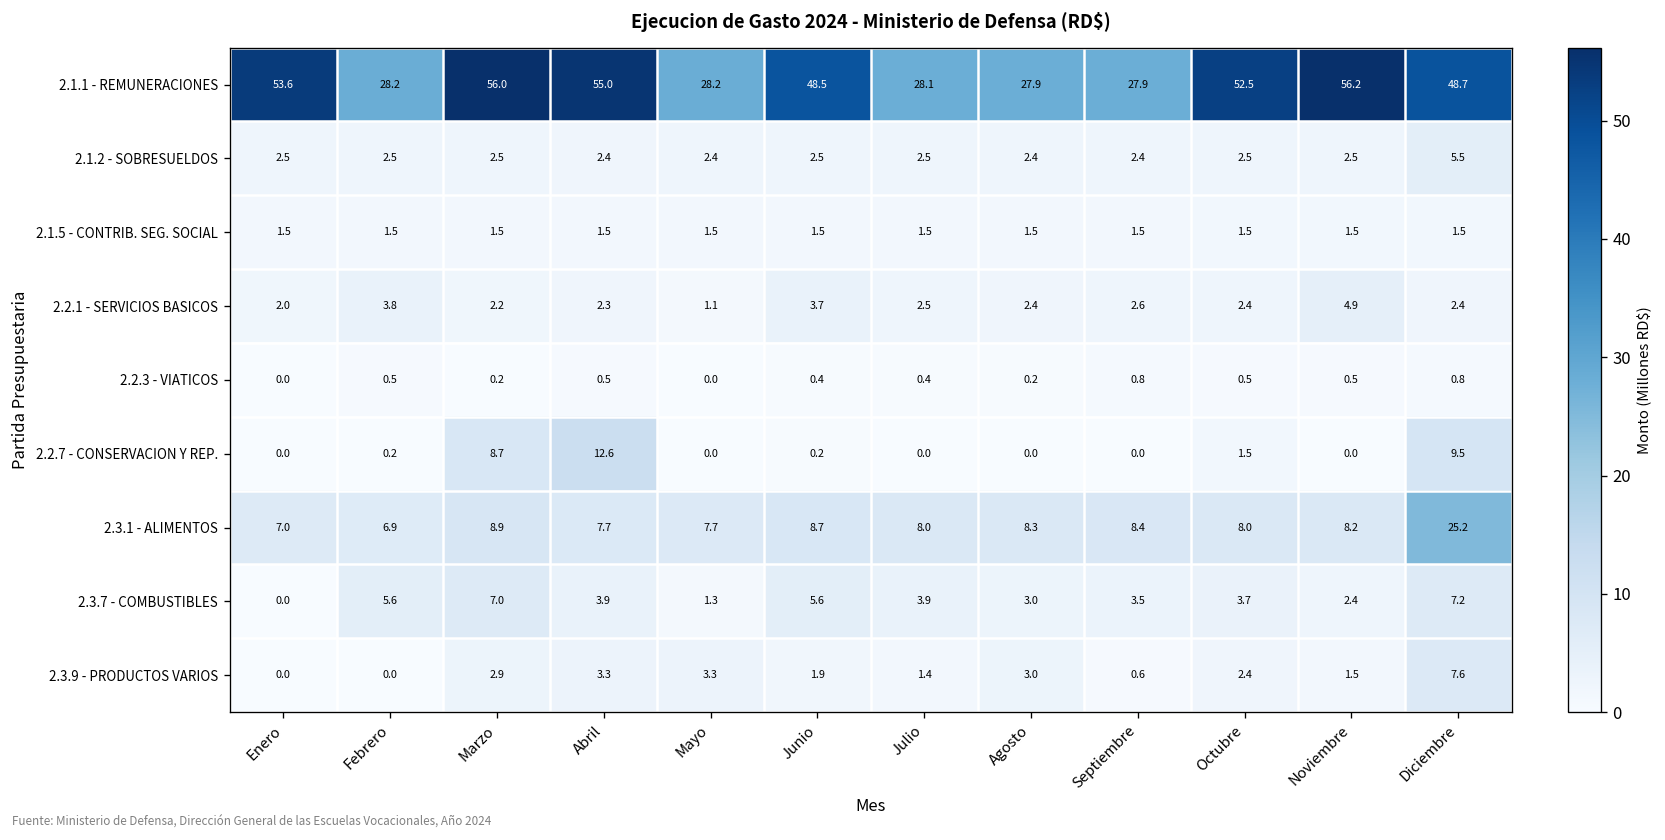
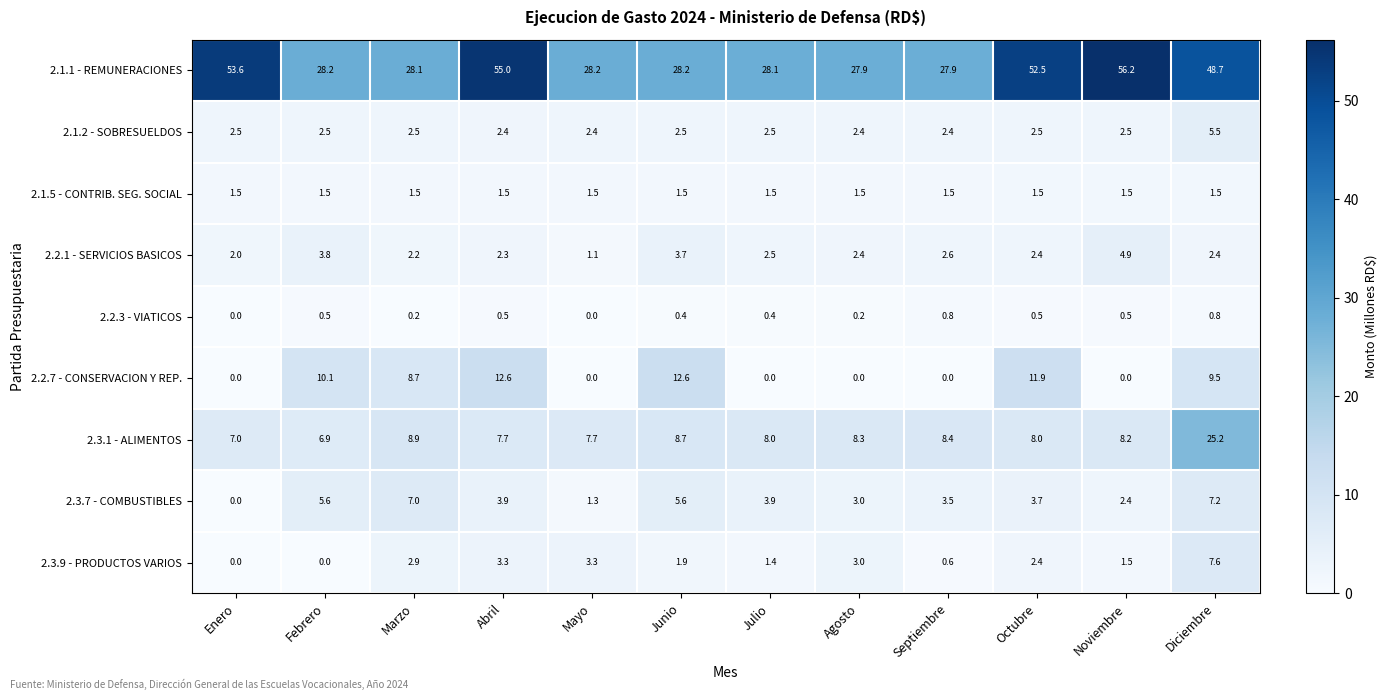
  {
    "2.1.1 - REMUNERACIONES": {
      "Enero": 53.6,
      "Febrero": 28.2,
-     "Marzo": 56.0,
+     "Marzo": 28.1,
      "Abril": 55.0,
      "Mayo": 28.2,
-     "Junio": 48.5,
+     "Junio": 28.2,
      "Julio": 28.1,
      "Agosto": 27.9,
      "Septiembre": 27.9,
      "Octubre": 52.5,
      "Noviembre": 56.2,
      "Diciembre": 48.7
    },
    "2.1.2 - SOBRESUELDOS": {
      "Enero": 2.5,
      "Febrero": 2.5,
      "Marzo": 2.5,
      "Abril": 2.4,
      "Mayo": 2.4,
      "Junio": 2.5,
      "Julio": 2.5,
      "Agosto": 2.4,
      "Septiembre": 2.4,
      "Octubre": 2.5,
      "Noviembre": 2.5,
      "Diciembre": 5.5
    },
    "2.1.5 - CONTRIB. SEG. SOCIAL": {
      "Enero": 1.5,
      "Febrero": 1.5,
      "Marzo": 1.5,
      "Abril": 1.5,
      "Mayo": 1.5,
      "Junio": 1.5,
      "Julio": 1.5,
      "Agosto": 1.5,
      "Septiembre": 1.5,
      "Octubre": 1.5,
      "Noviembre": 1.5,
      "Diciembre": 1.5
    },
    "2.2.1 - SERVICIOS BASICOS": {
      "Enero": 2.0,
      "Febrero": 3.8,
      "Marzo": 2.2,
      "Abril": 2.3,
      "Mayo": 1.1,
      "Junio": 3.7,
      "Julio": 2.5,
      "Agosto": 2.4,
      "Septiembre": 2.6,
      "Octubre": 2.4,
      "Noviembre": 4.9,
      "Diciembre": 2.4
    },
    "2.2.3 - VIATICOS": {
      "Enero": 0.0,
      "Febrero": 0.5,
      "Marzo": 0.2,
      "Abril": 0.5,
      "Mayo": 0.0,
      "Junio": 0.4,
      "Julio": 0.4,
      "Agosto": 0.2,
      "Septiembre": 0.8,
      "Octubre": 0.5,
      "Noviembre": 0.5,
      "Diciembre": 0.8
    },
    "2.2.7 - CONSERVACION Y REP.": {
      "Enero": 0.0,
-     "Febrero": 0.2,
+     "Febrero": 10.1,
      "Marzo": 8.7,
      "Abril": 12.6,
      "Mayo": 0.0,
-     "Junio": 0.2,
+     "Junio": 12.6,
      "Julio": 0.0,
      "Agosto": 0.0,
      "Septiembre": 0.0,
-     "Octubre": 1.5,
+     "Octubre": 11.9,
      "Noviembre": 0.0,
      "Diciembre": 9.5
    },
    "2.3.1 - ALIMENTOS": {
      "Enero": 7.0,
      "Febrero": 6.9,
      "Marzo": 8.9,
      "Abril": 7.7,
      "Mayo": 7.7,
      "Junio": 8.7,
      "Julio": 8.0,
      "Agosto": 8.3,
      "Septiembre": 8.4,
      "Octubre": 8.0,
      "Noviembre": 8.2,
      "Diciembre": 25.2
    },
    "2.3.7 - COMBUSTIBLES": {
      "Enero": 0.0,
      "Febrero": 5.6,
      "Marzo": 7.0,
      "Abril": 3.9,
      "Mayo": 1.3,
      "Junio": 5.6,
      "Julio": 3.9,
      "Agosto": 3.0,
      "Septiembre": 3.5,
      "Octubre": 3.7,
      "Noviembre": 2.4,
      "Diciembre": 7.2
    },
    "2.3.9 - PRODUCTOS VARIOS": {
      "Enero": 0.0,
      "Febrero": 0.0,
      "Marzo": 2.9,
      "Abril": 3.3,
      "Mayo": 3.3,
      "Junio": 1.9,
      "Julio": 1.4,
      "Agosto": 3.0,
      "Septiembre": 0.6,
      "Octubre": 2.4,
      "Noviembre": 1.5,
      "Diciembre": 7.6
    }
  }
